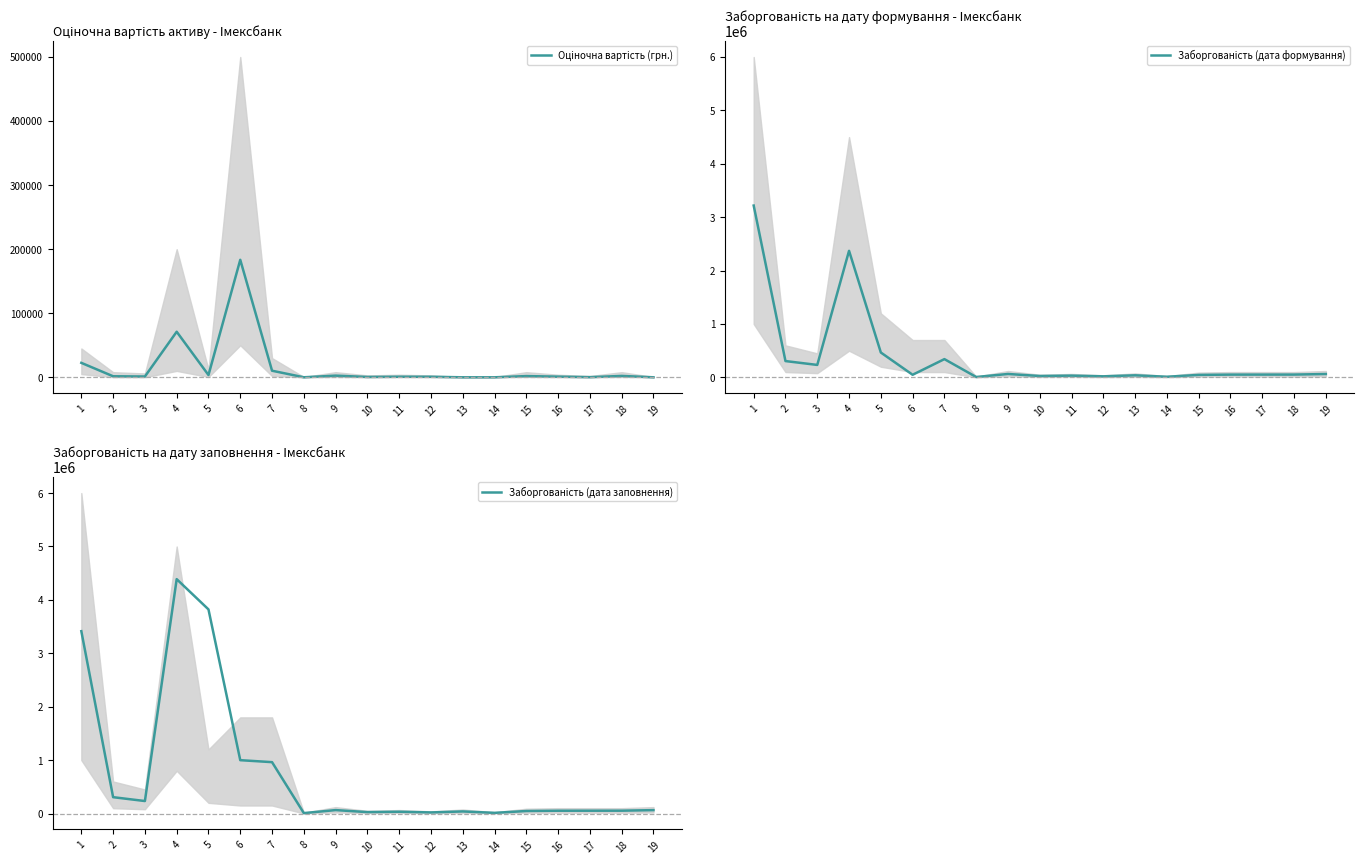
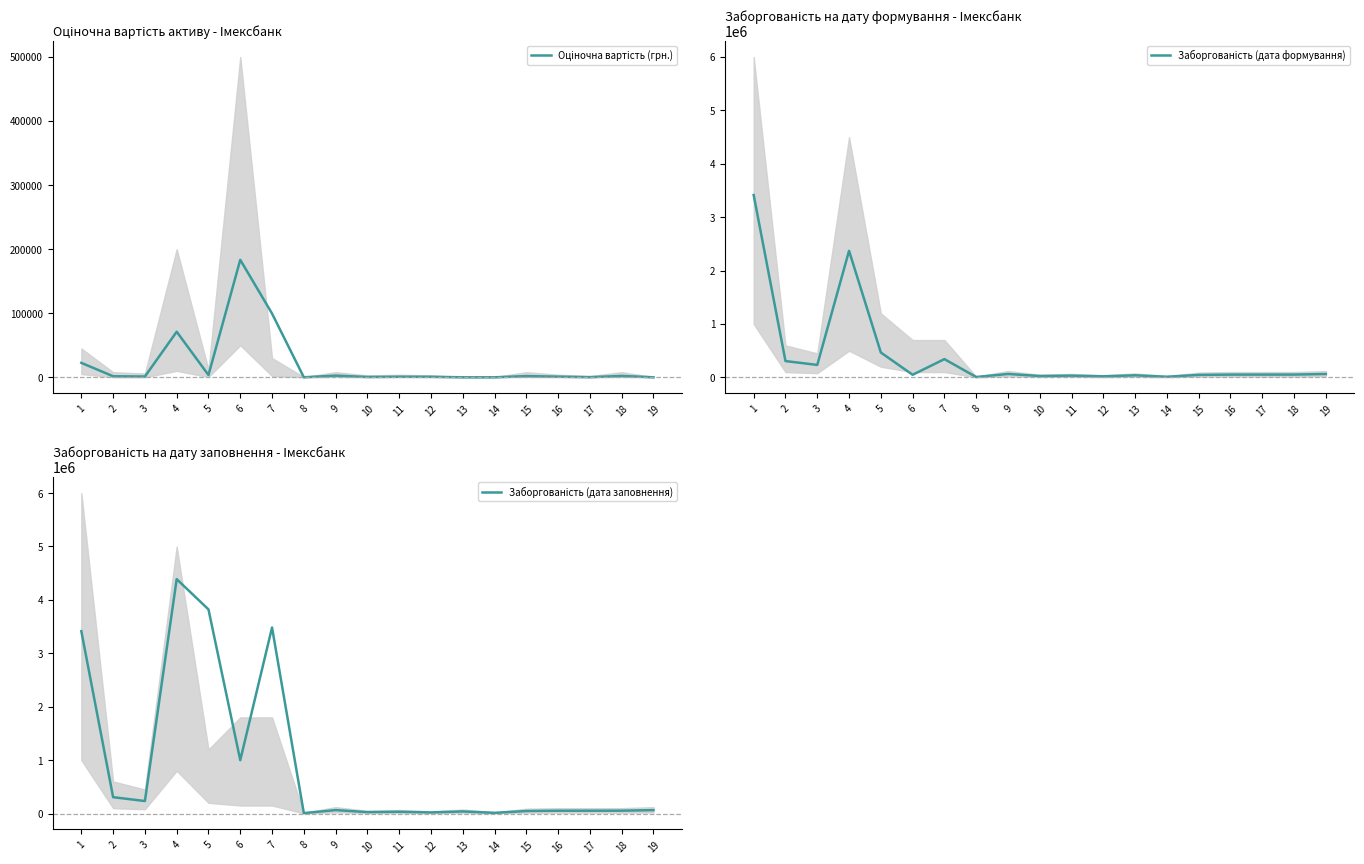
  {
    "Оціночна вартість активу - Імексбанк": {
      "Оціночна вартість (грн.)": {
        "1": 20000,
        "2": 0,
        "3": 0,
        "4": 70000,
        "5": 0,
        "6": 180000,
-       "7": 10000,
+       "7": 100000,
        "9": 0,
        "15": 0,
        "18": 0
      }
    },
    "Заборгованість на дату формування - Імексбанк": {
      "Заборгованість (дата формування)": {
-       "1": 3200000,
+       "1": 3400000,
        "2": 300000,
        "3": 200000,
        "4": 2400000,
        "5": 500000,
        "6": 0,
        "7": 300000,
        "9": 100000,
        "16": 100000,
        "19": 100000
      }
    },
    "Заборгованість на дату заповнення - Імексбанк": {
      "Заборгованість (дата заповнення)": {
        "1": 3400000,
        "2": 300000,
        "3": 200000,
        "4": 4400000,
        "5": 3800000,
        "6": 1000000,
-       "7": 1000000,
+       "7": 3500000,
        "9": 100000,
        "16": 100000,
        "17": 100000,
        "19": 100000
      }
    }
  }
